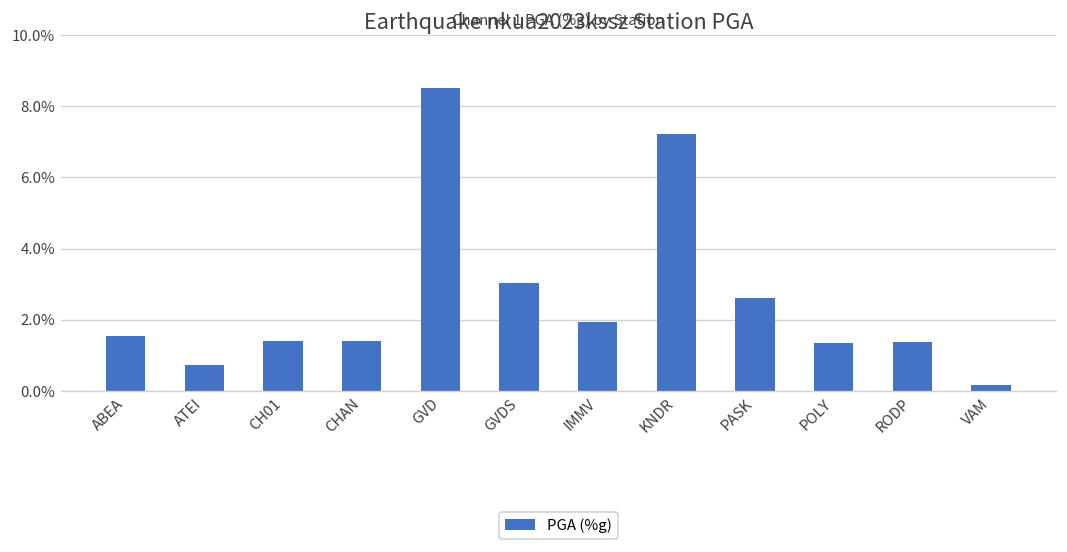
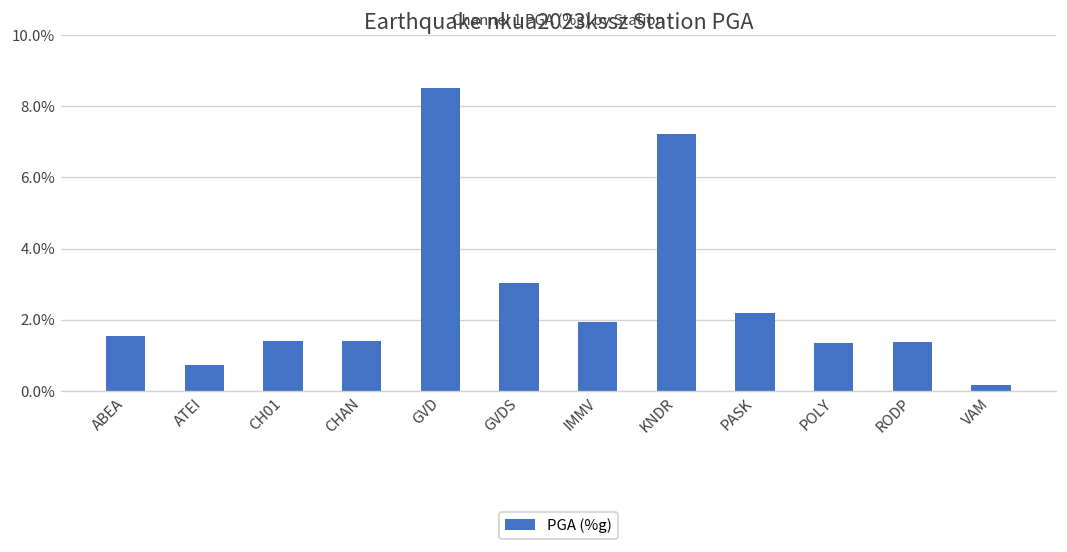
  {
    "ABEA": "1.5%",
    "ATEI": "0.7%",
    "CH01": "1.4%",
    "CHAN": "1.4%",
    "GVD": "8.5%",
    "GVDS": "3.0%",
    "IMMV": "1.9%",
    "KNDR": "7.2%",
-   "PASK": "2.6%",
+   "PASK": "2.2%",
    "POLY": "1.3%",
    "RODP": "1.4%",
    "VAM": "0.2%"
  }
